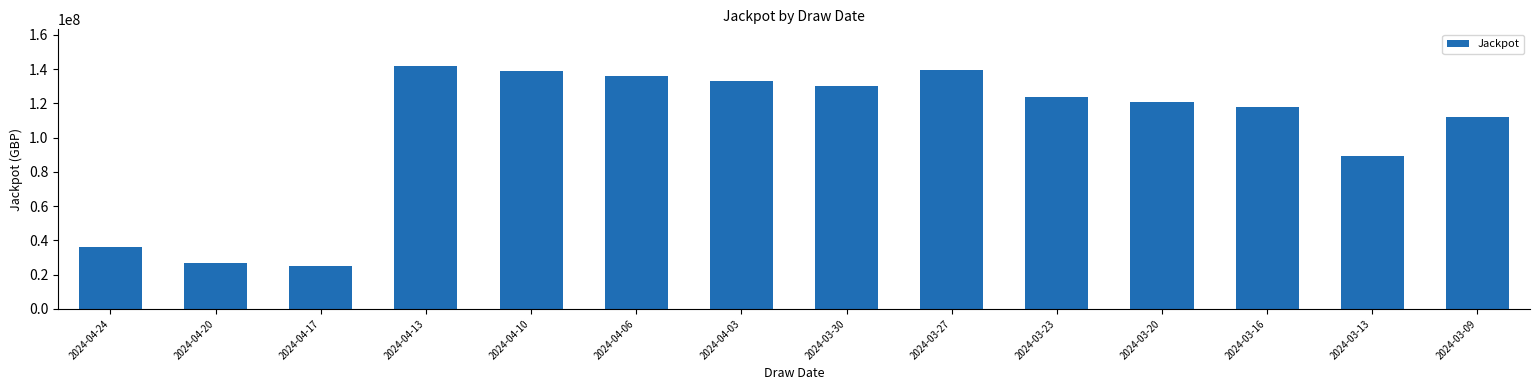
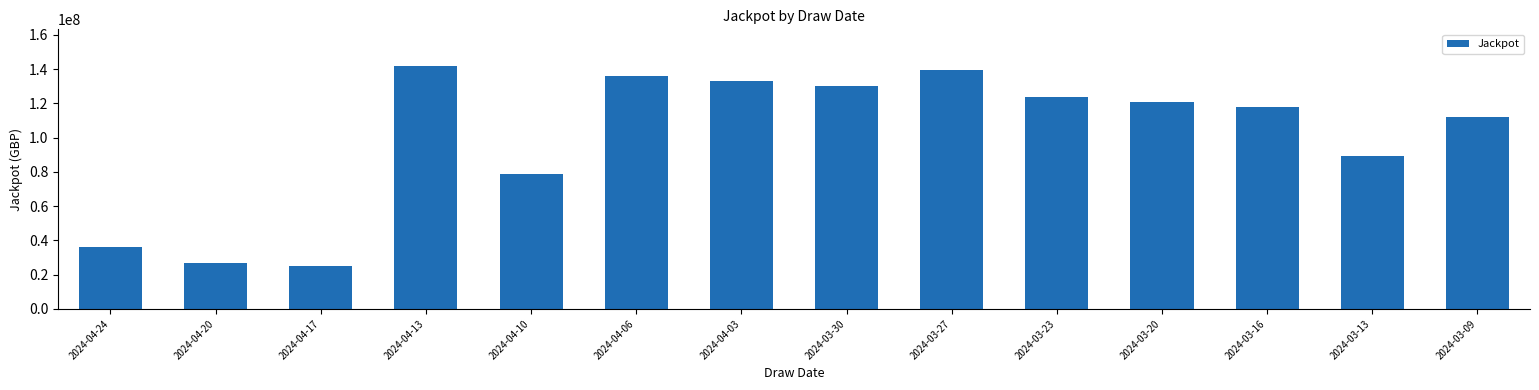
  {
    "2024-04-24": 36000000,
    "2024-04-20": 27000000,
    "2024-04-17": 25000000,
    "2024-04-13": 142000000,
-   "2024-04-10": 139000000,
+   "2024-04-10": 79000000,
    "2024-04-06": 136000000,
    "2024-04-03": 133000000,
    "2024-03-30": 130000000,
    "2024-03-27": 140000000,
    "2024-03-23": 124000000,
    "2024-03-20": 121000000,
    "2024-03-16": 118000000,
    "2024-03-13": 89000000,
    "2024-03-09": 112000000
  }
